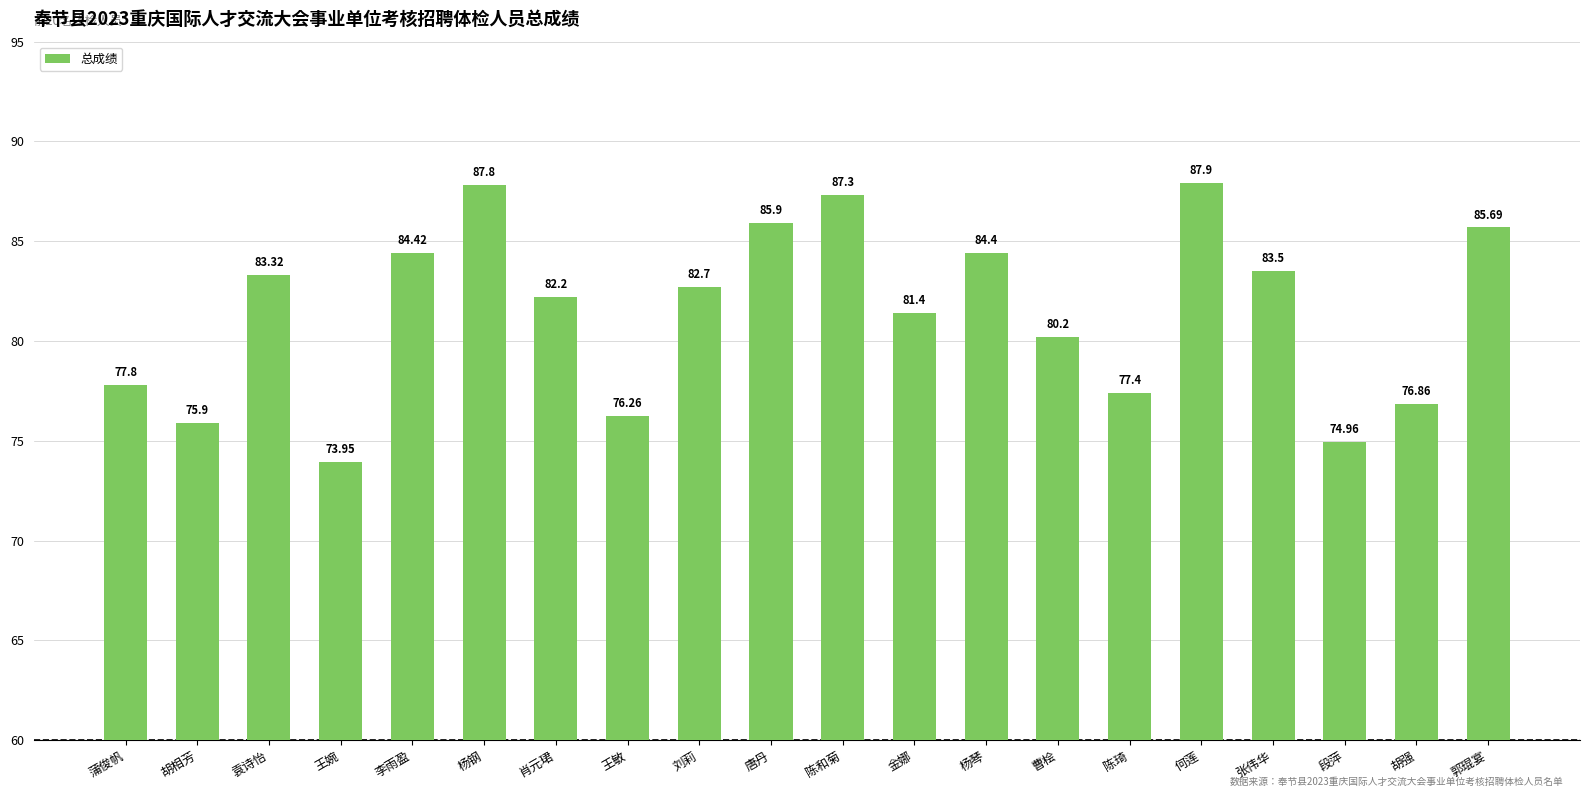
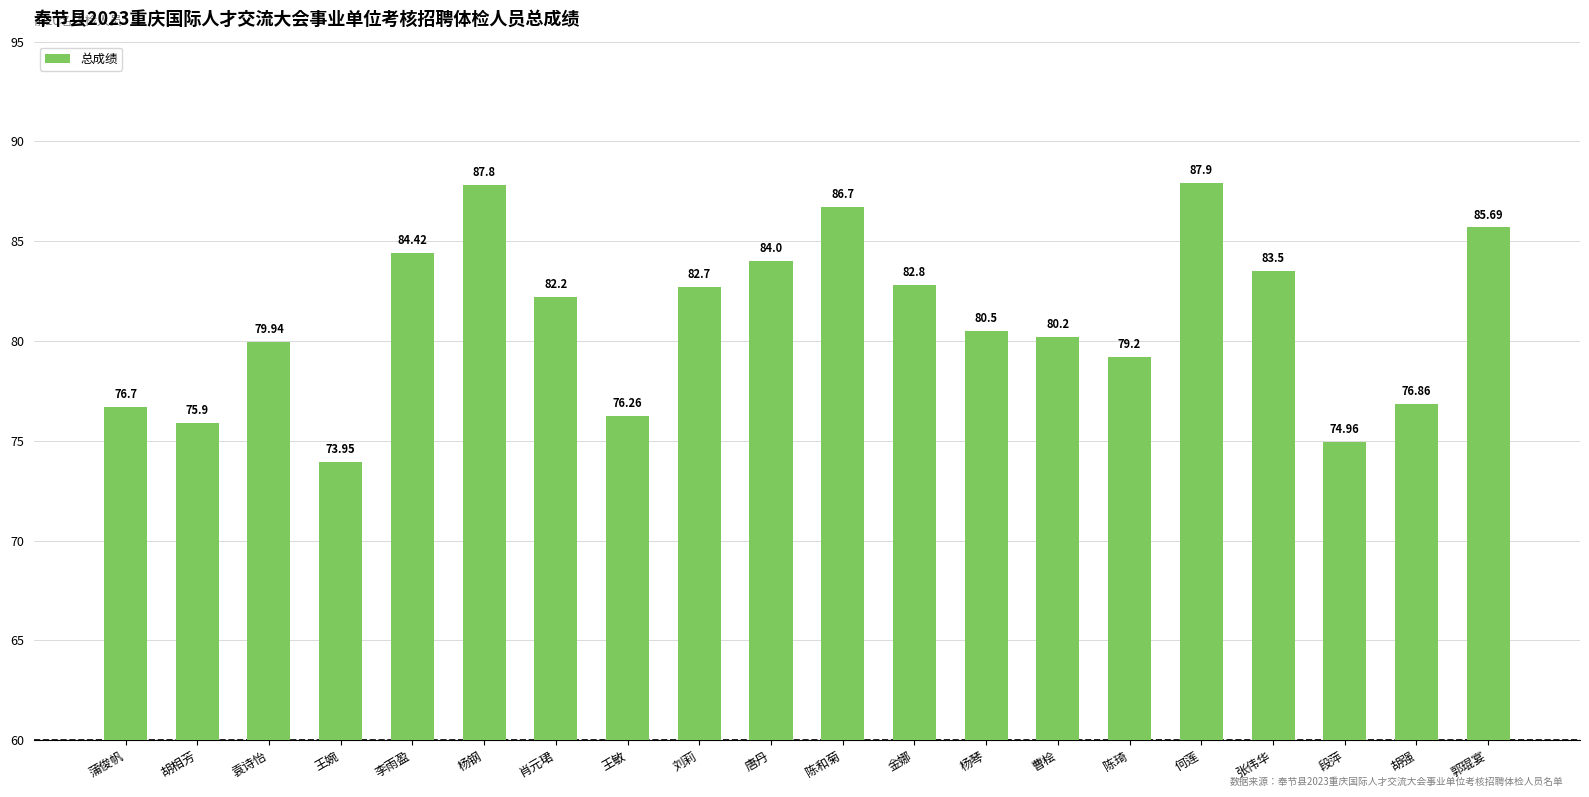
  {
-   "蒲俊帆": 77.8,
+   "蒲俊帆": 76.7,
    "胡相芳": 75.9,
-   "袁诗怡": 83.32,
+   "袁诗怡": 79.94,
    "王婉": 73.95,
    "李雨盈": 84.42,
    "杨钢": 87.8,
    "肖元珺": 82.2,
    "王敏": 76.26,
    "刘莉": 82.7,
-   "唐丹": 85.9,
-   "陈和菊": 87.3,
-   "金娜": 81.4,
-   "杨琴": 84.4,
+   "唐丹": 84.0,
+   "陈和菊": 86.7,
+   "金娜": 82.8,
+   "杨琴": 80.5,
    "曹桧": 80.2,
-   "陈琦": 77.4,
+   "陈琦": 79.2,
    "何莲": 87.9,
    "张伟华": 83.5,
    "段萍": 74.96,
    "胡强": 76.86,
    "郭琨宴": 85.69
  }
